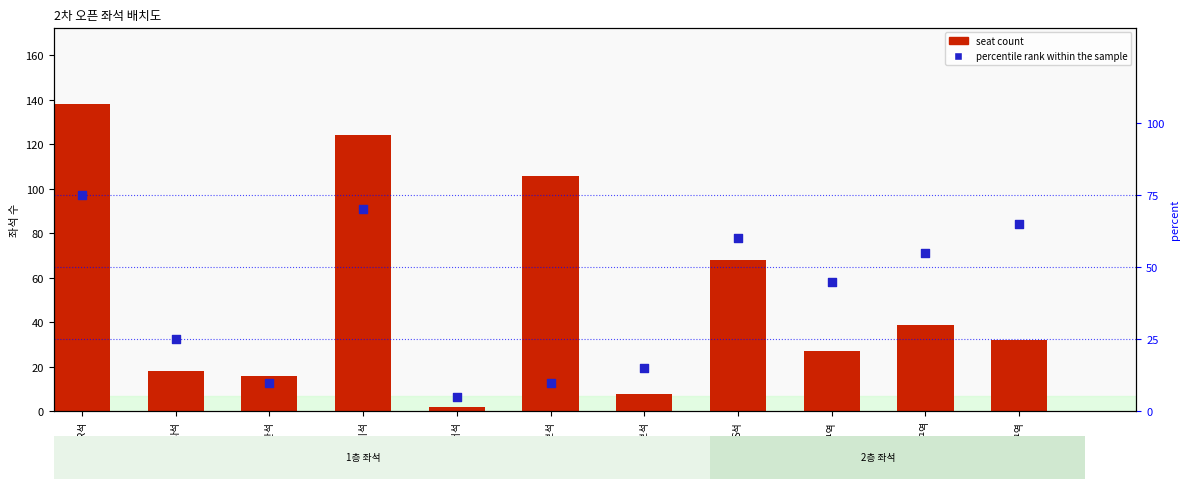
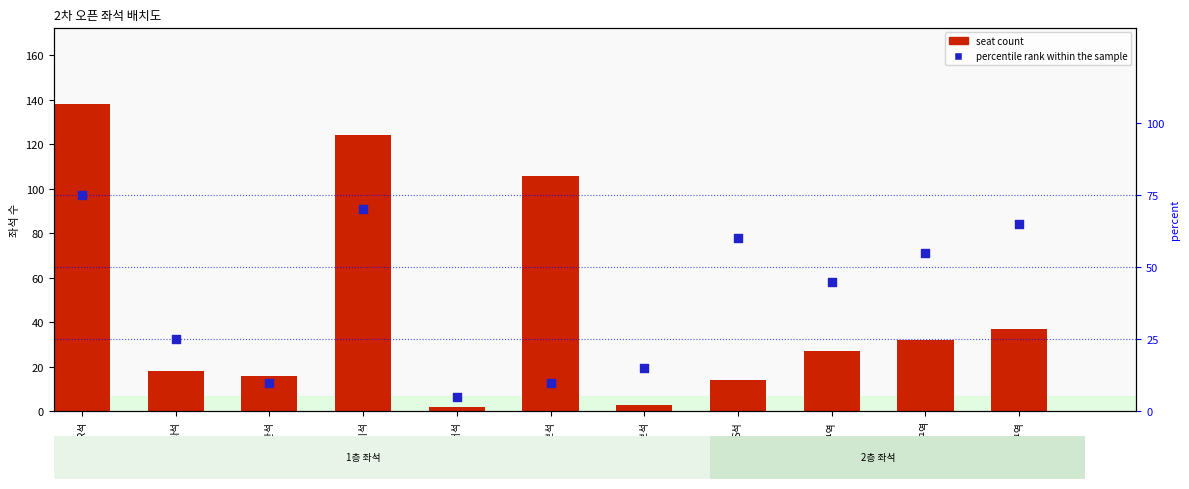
  {
    "seat count": {
      "R석": 138,
      "사석": 18,
      "시야제한석": 16,
      "거리두기석": 124,
      "휠체어석": 2,
      "기획사유보석": 106,
-     "극장유보석": 8,
-     "S석": 68,
+     "극장유보석": 3,
+     "S석": 14,
      "X구역": 27,
-     "Y구역": 39,
-     "Z구역": 32
+     "Y구역": 32,
+     "Z구역": 37
    }
  }
